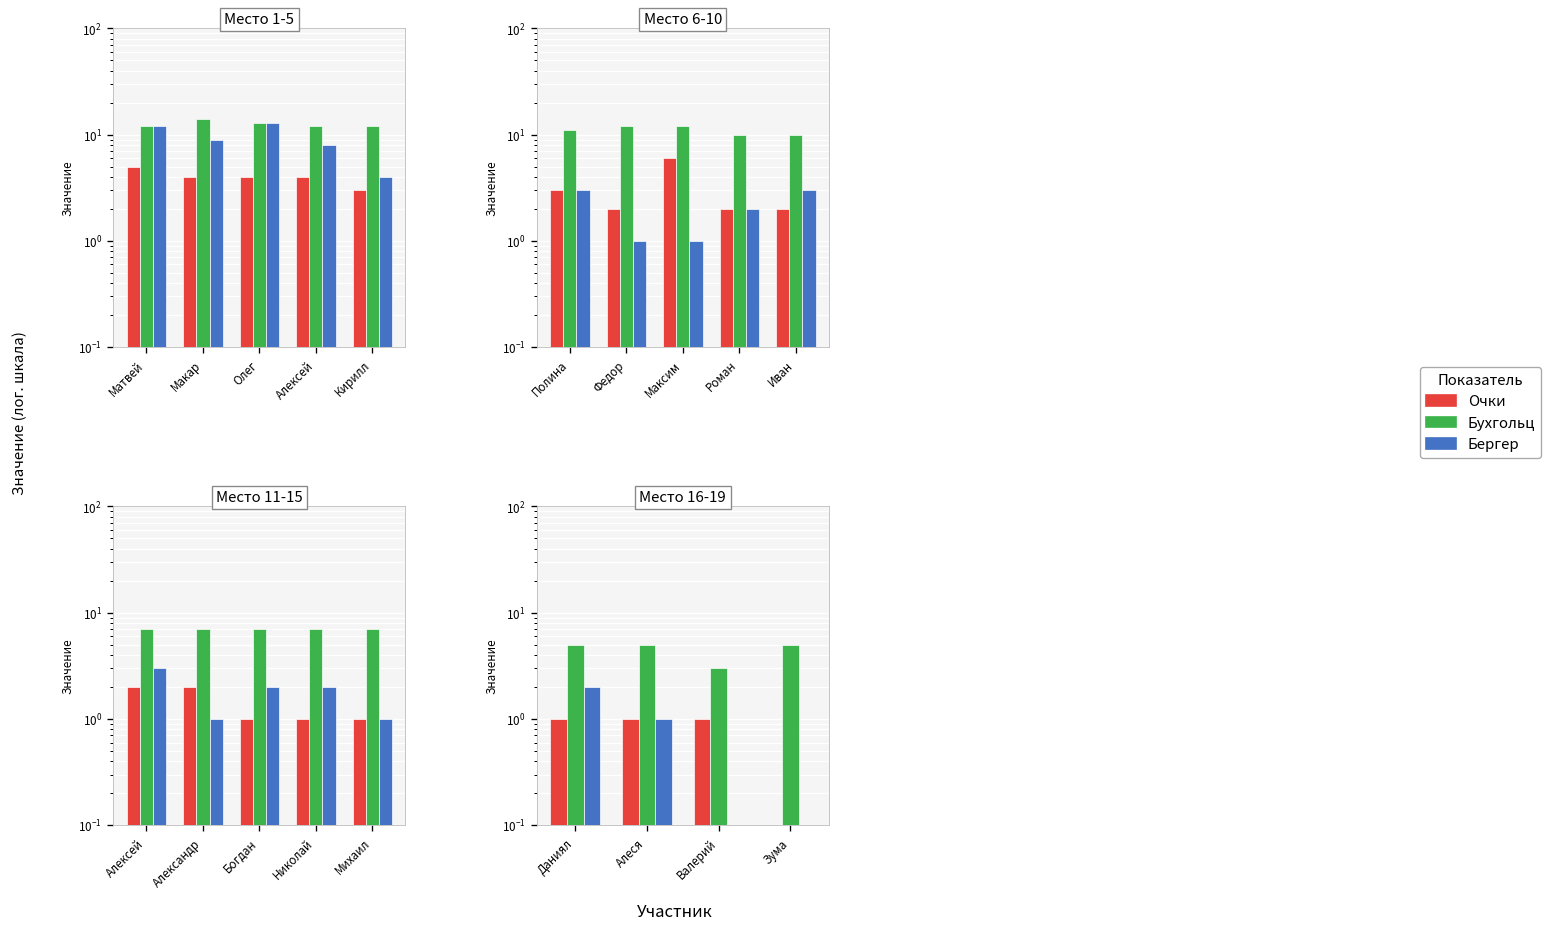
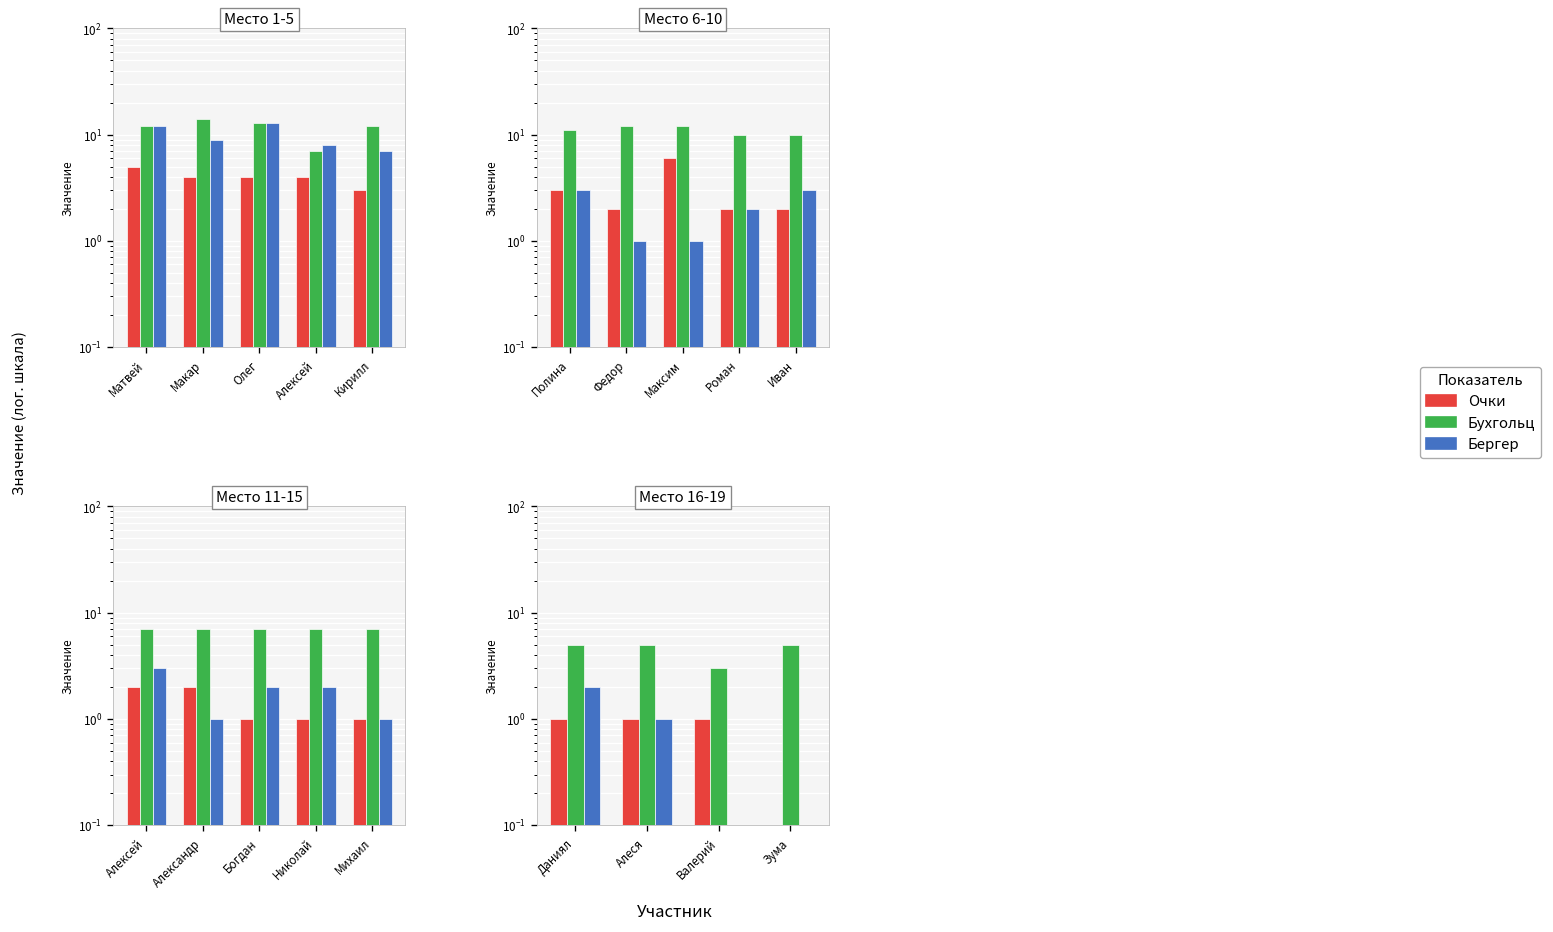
  {
    "Место 1-5": {
      "Очки": {
        "Матвей": 5,
        "Макар": 4,
        "Олег": 4,
        "Алексей": 4,
        "Кирилл": 3
      },
      "Бухгольц": {
        "Матвей": 12,
        "Макар": 14,
        "Олег": 13,
-       "Алексей": 12,
+       "Алексей": 7,
        "Кирилл": 12
      },
      "Бергер": {
        "Матвей": 12,
        "Макар": 9,
        "Олег": 13,
        "Алексей": 8,
-       "Кирилл": 4
+       "Кирилл": 7
      }
    },
    "Место 6-10": {
      "Очки": {
        "Полина": 3.0,
        "Федор": 2.0,
        "Максим": 6,
        "Роман": 2.0,
        "Иван": 2.0
      },
      "Бухгольц": {
        "Полина": 11,
        "Федор": 12,
        "Максим": 12,
        "Роман": 10,
        "Иван": 10
      },
      "Бергер": {
        "Полина": 3.0,
        "Федор": 1.0,
        "Максим": 1.0,
        "Роман": 2.0,
        "Иван": 3.0
      }
    },
    "Место 11-15": {
      "Очки": {
        "Алексей": 2.0,
        "Александр": 2.0,
        "Богдан": 1.0,
        "Николай": 1.0,
        "Михаил": 1.0
      },
      "Бухгольц": {
        "Алексей": 7,
        "Александр": 7,
        "Богдан": 7,
        "Николай": 7,
        "Михаил": 7
      },
      "Бергер": {
        "Алексей": 3.0,
        "Александр": 1.0,
        "Богдан": 2.0,
        "Николай": 2.0,
        "Михаил": 1.0
      }
    },
    "Место 16-19": {
      "Очки": {
        "Даниял": 1.0,
        "Алеся": 1.0,
        "Валерий": 1.0
      },
      "Бухгольц": {
        "Даниял": 5,
        "Алеся": 5,
        "Валерий": 3.0,
        "Зума": 5
      },
      "Бергер": {
        "Даниял": 2.0,
        "Алеся": 1.0
      }
    }
  }
